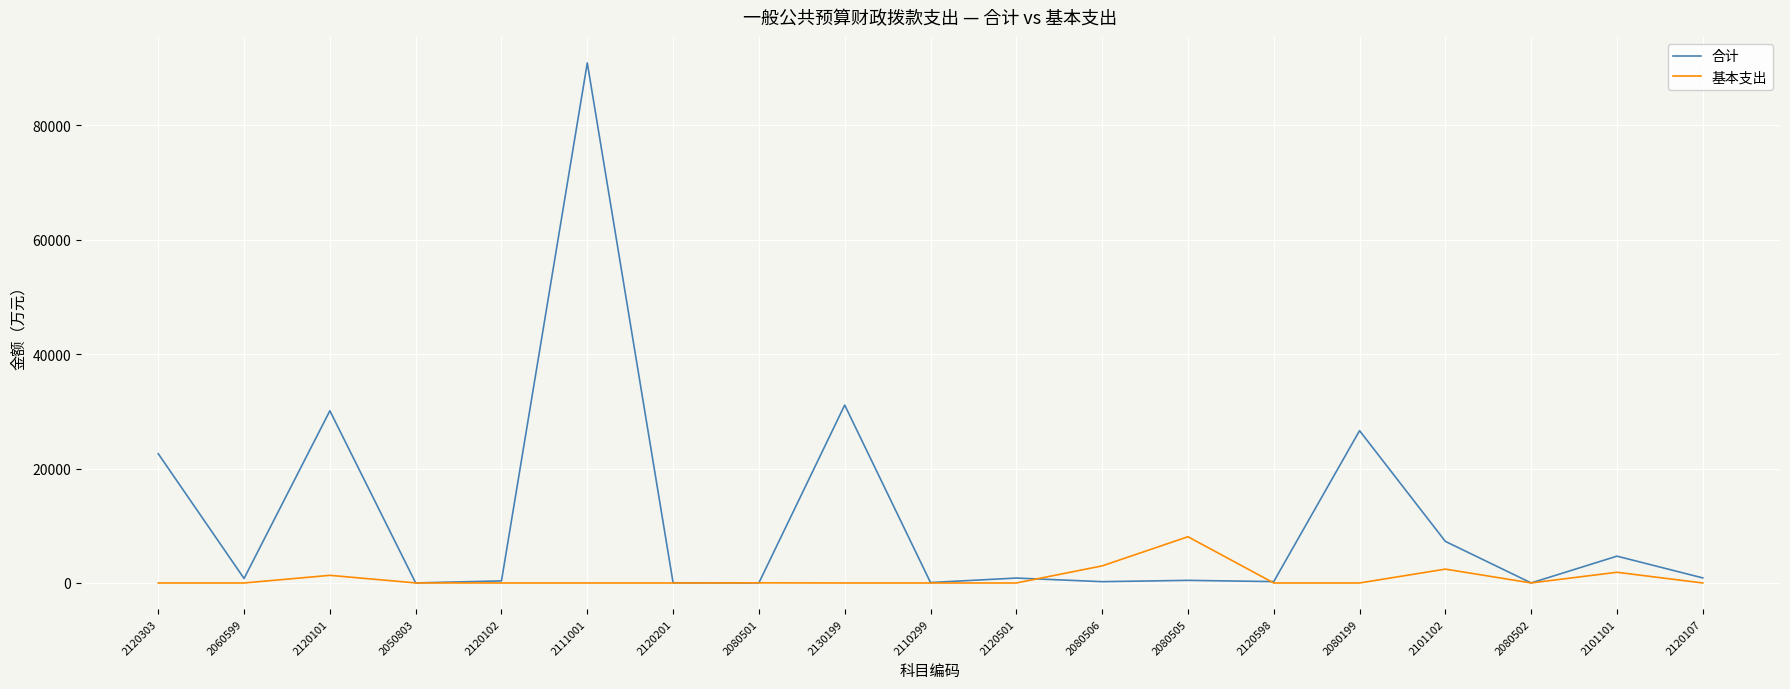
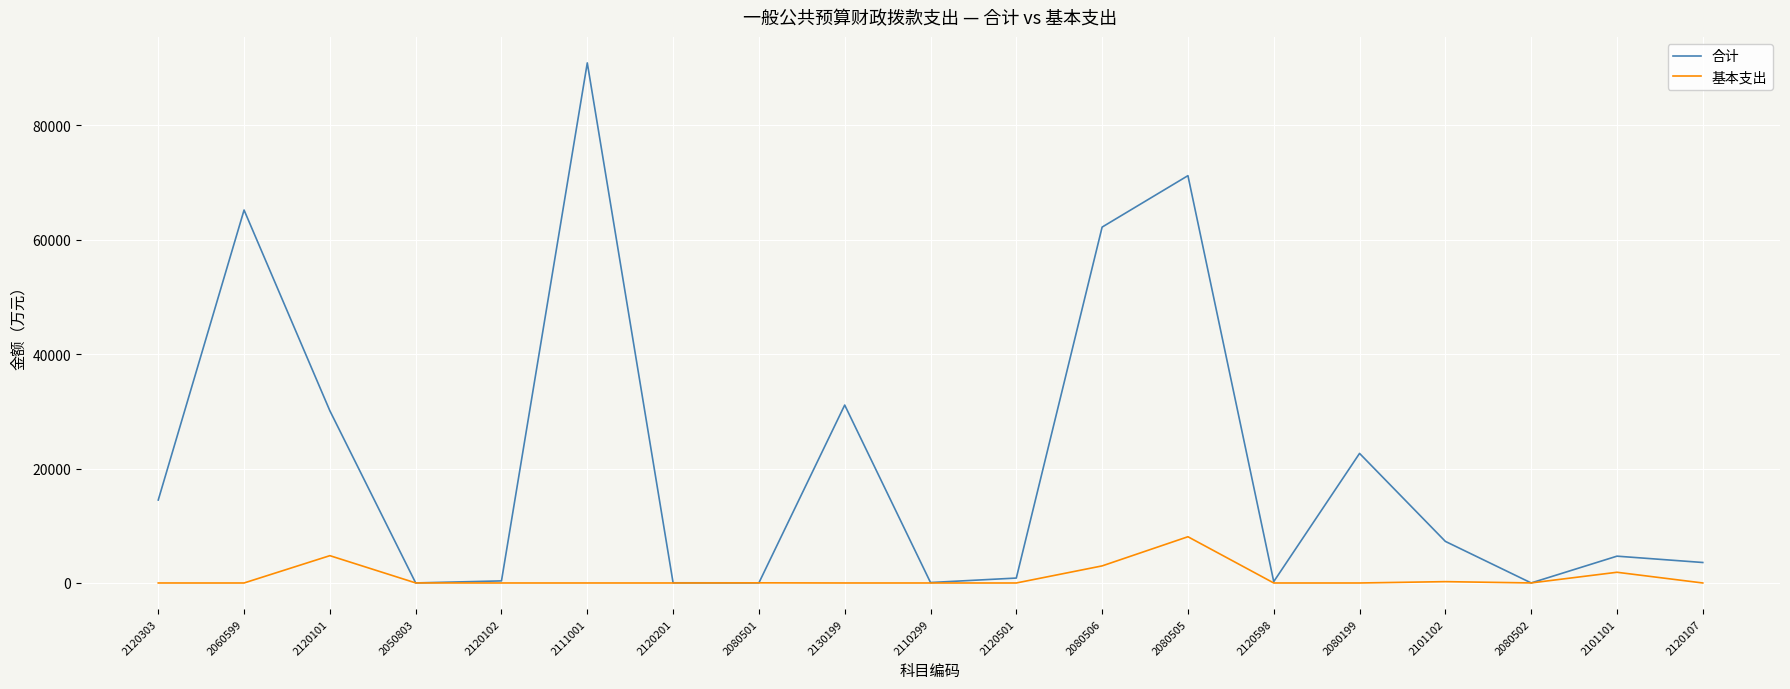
  {
    "合计": {
-     "2120303": 23000,
-     "2060599": 1000,
+     "2120303": 15000,
+     "2060599": 65000,
      "2120101": 30000,
      "2111001": 91000,
      "2130199": 31000,
      "2120501": 1000,
-     "2080506": 0,
-     "2080505": 0,
-     "2080199": 27000,
+     "2080506": 62000,
+     "2080505": 71000,
+     "2080199": 23000,
      "2101102": 7000,
      "2101101": 5000,
-     "2120107": 1000
+     "2120107": 4000
    },
    "基本支出": {
      "2120303": 0,
      "2060599": 0,
-     "2120101": 1000,
+     "2120101": 5000,
      "2111001": 0,
      "2130199": 0,
      "2120501": 0,
      "2080506": 3000,
      "2080505": 8000,
      "2080199": 0,
-     "2101102": 2000,
+     "2101102": 0,
      "2101101": 2000,
      "2120107": 0
    }
  }
